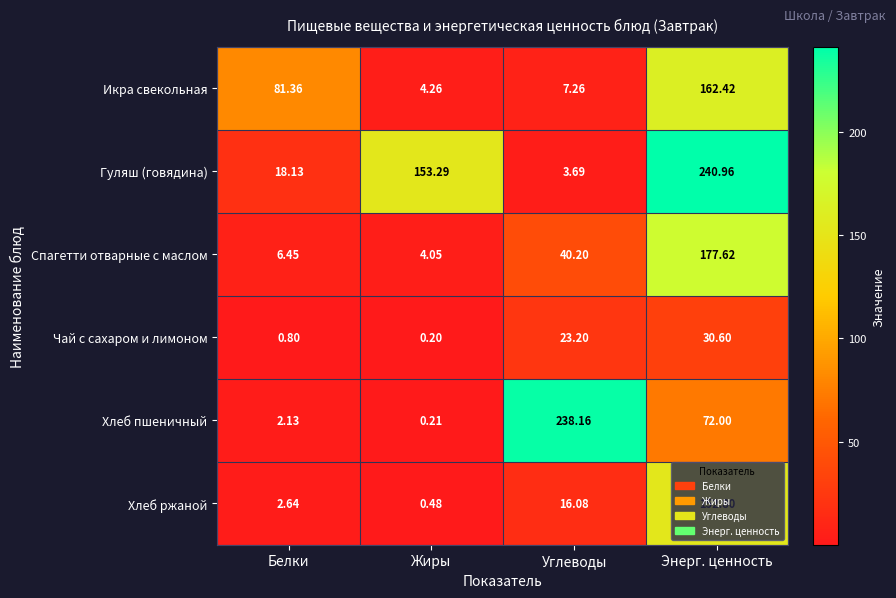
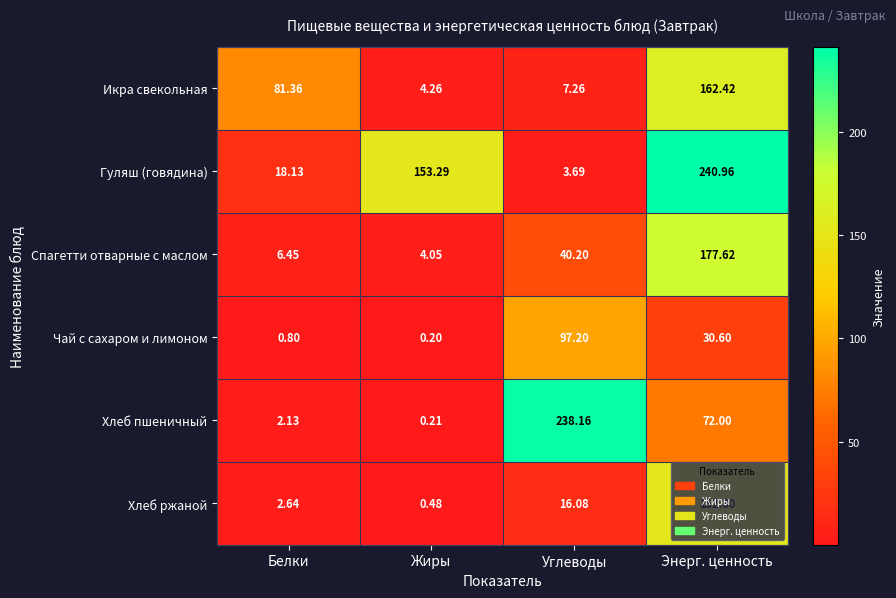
  {
    "Икра свекольная": {
      "Белки": 81.36,
      "Жиры": 4.26,
      "Углеводы": 7.26,
      "Энерг. ценность": 162.42
    },
    "Гуляш (говядина)": {
      "Белки": 18.13,
      "Жиры": 153.29,
      "Углеводы": 3.69,
      "Энерг. ценность": 240.96
    },
    "Спагетти отварные с маслом": {
      "Белки": 6.45,
      "Жиры": 4.05,
      "Углеводы": 40.20,
      "Энерг. ценность": 177.62
    },
    "Чай с сахаром и лимоном": {
      "Белки": 0.80,
      "Жиры": 0.20,
-     "Углеводы": 23.20,
+     "Углеводы": 97.20,
      "Энерг. ценность": 30.60
    },
    "Хлеб пшеничный": {
      "Белки": 2.13,
      "Жиры": 0.21,
      "Углеводы": 238.16,
      "Энерг. ценность": 72.00
    },
    "Хлеб ржаной": {
      "Белки": 2.64,
      "Жиры": 0.48,
      "Углеводы": 16.08
    }
  }
